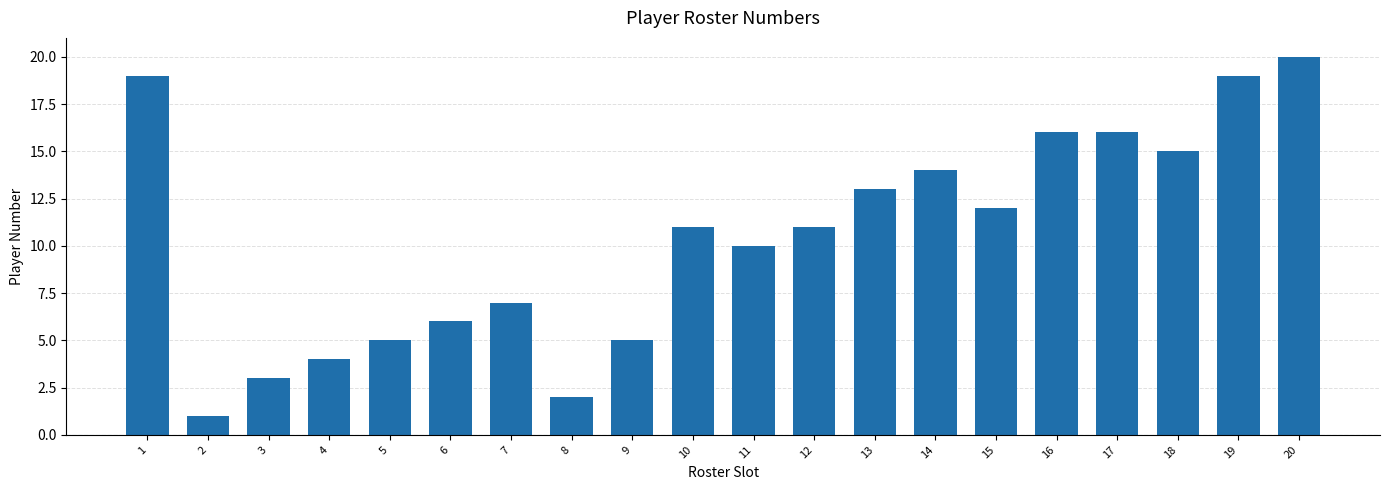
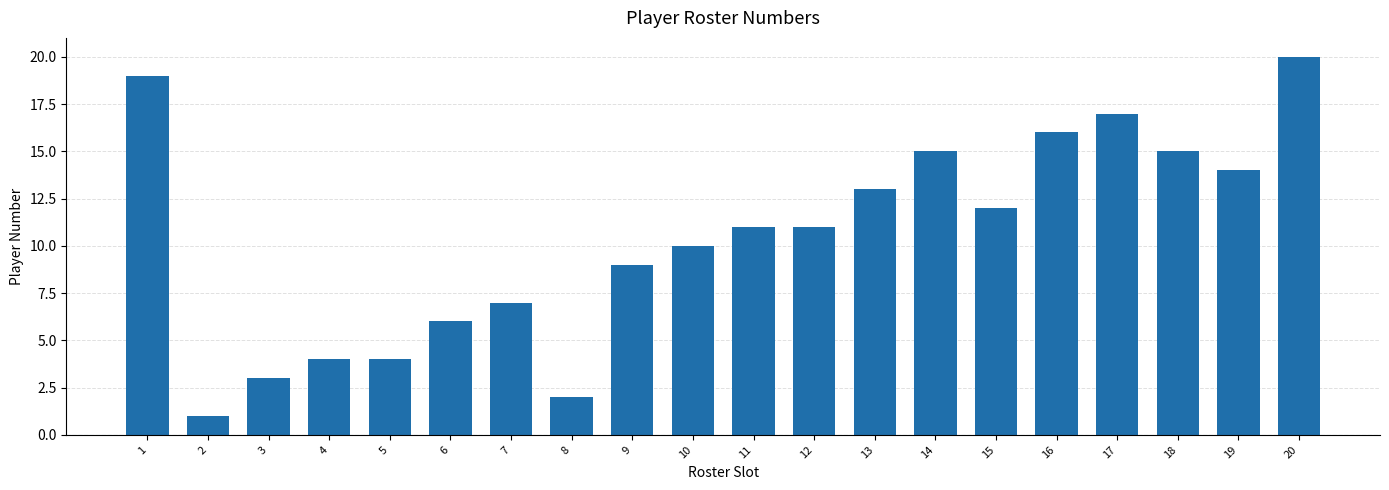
  {
    "1": 19,
    "2": 1,
    "3": 3,
    "4": 4,
-   "5": 5,
+   "5": 4,
    "6": 6,
    "7": 7,
    "8": 2,
-   "9": 5,
-   "10": 11,
-   "11": 10,
+   "9": 9,
+   "10": 10,
+   "11": 11,
    "12": 11,
    "13": 13,
-   "14": 14,
+   "14": 15,
    "15": 12,
    "16": 16,
-   "17": 16,
+   "17": 17,
    "18": 15,
-   "19": 19,
+   "19": 14,
    "20": 20
  }
